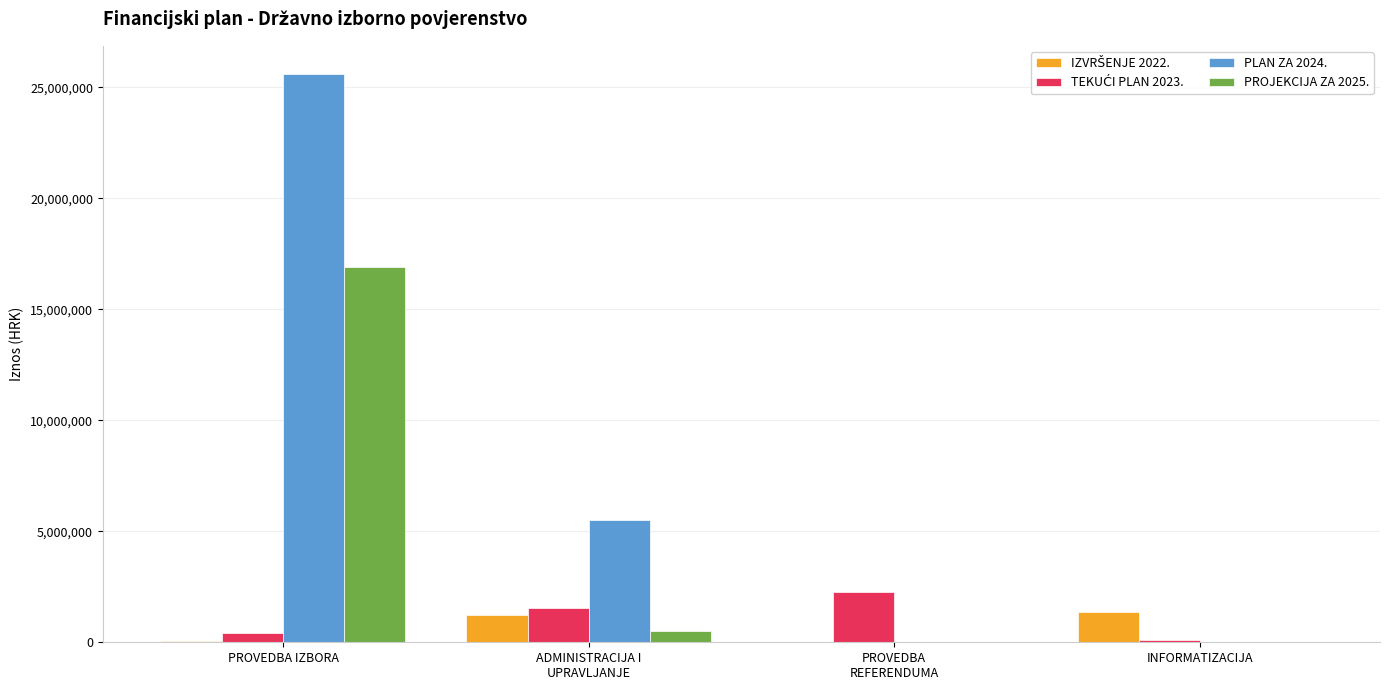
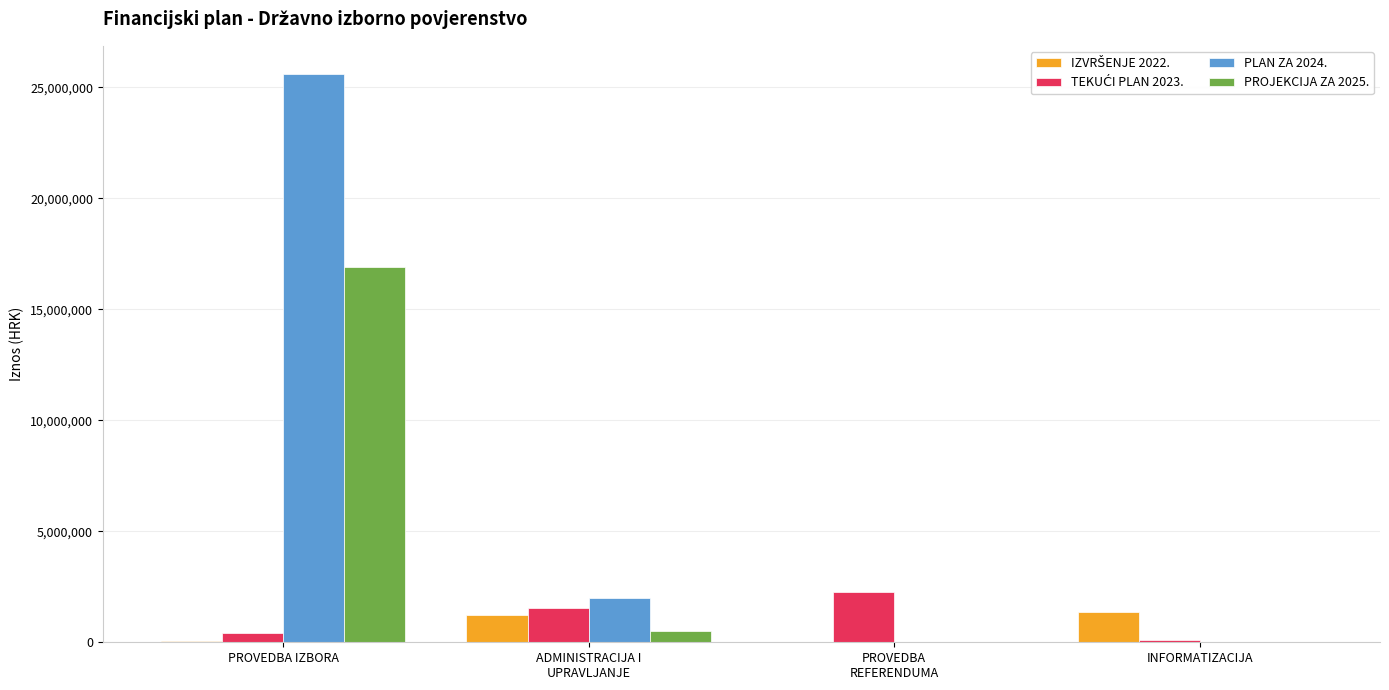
  {
    "IZVRŠENJE 2022.": {
      "ADMINISTRACIJA I UPRAVLJANJE": "1,200,000",
      "INFORMATIZACIJA": "1,300,000"
    },
    "TEKUĆI PLAN 2023.": {
      "PROVEDBA IZBORA": "400,000",
      "ADMINISTRACIJA I UPRAVLJANJE": "1,600,000",
      "PROVEDBA REFERENDUMA": "2,300,000",
      "INFORMATIZACIJA": "100,000"
    },
    "PLAN ZA 2024.": {
      "PROVEDBA IZBORA": "25,600,000",
-     "ADMINISTRACIJA I UPRAVLJANJE": "5,500,000"
+     "ADMINISTRACIJA I UPRAVLJANJE": "2,000,000"
    },
    "PROJEKCIJA ZA 2025.": {
      "PROVEDBA IZBORA": "16,900,000",
      "ADMINISTRACIJA I UPRAVLJANJE": "500,000"
    }
  }
